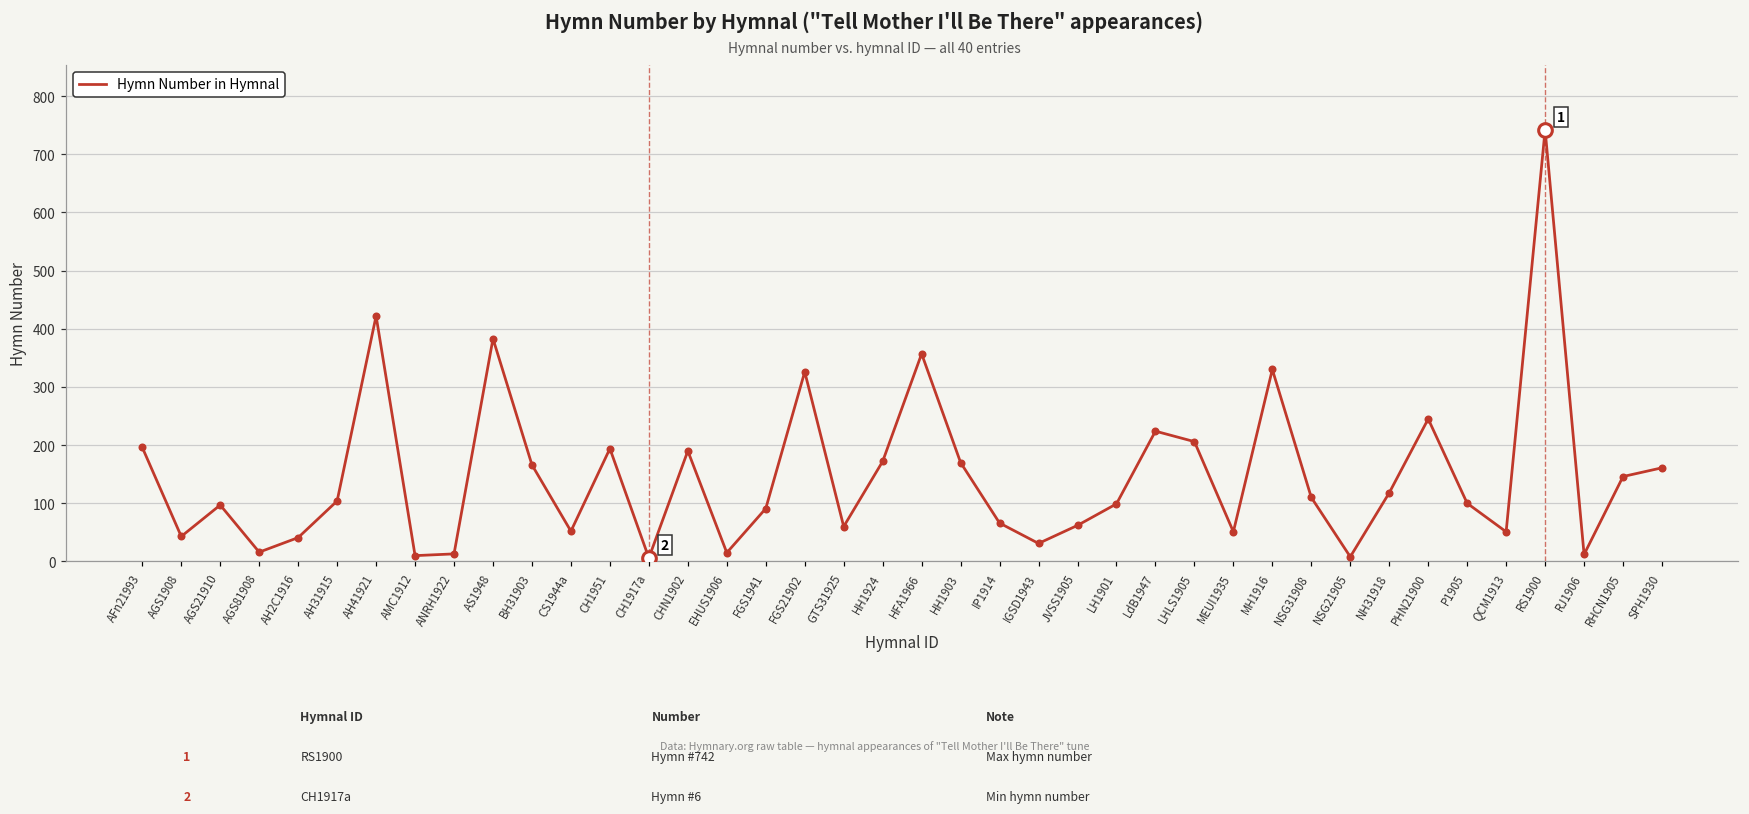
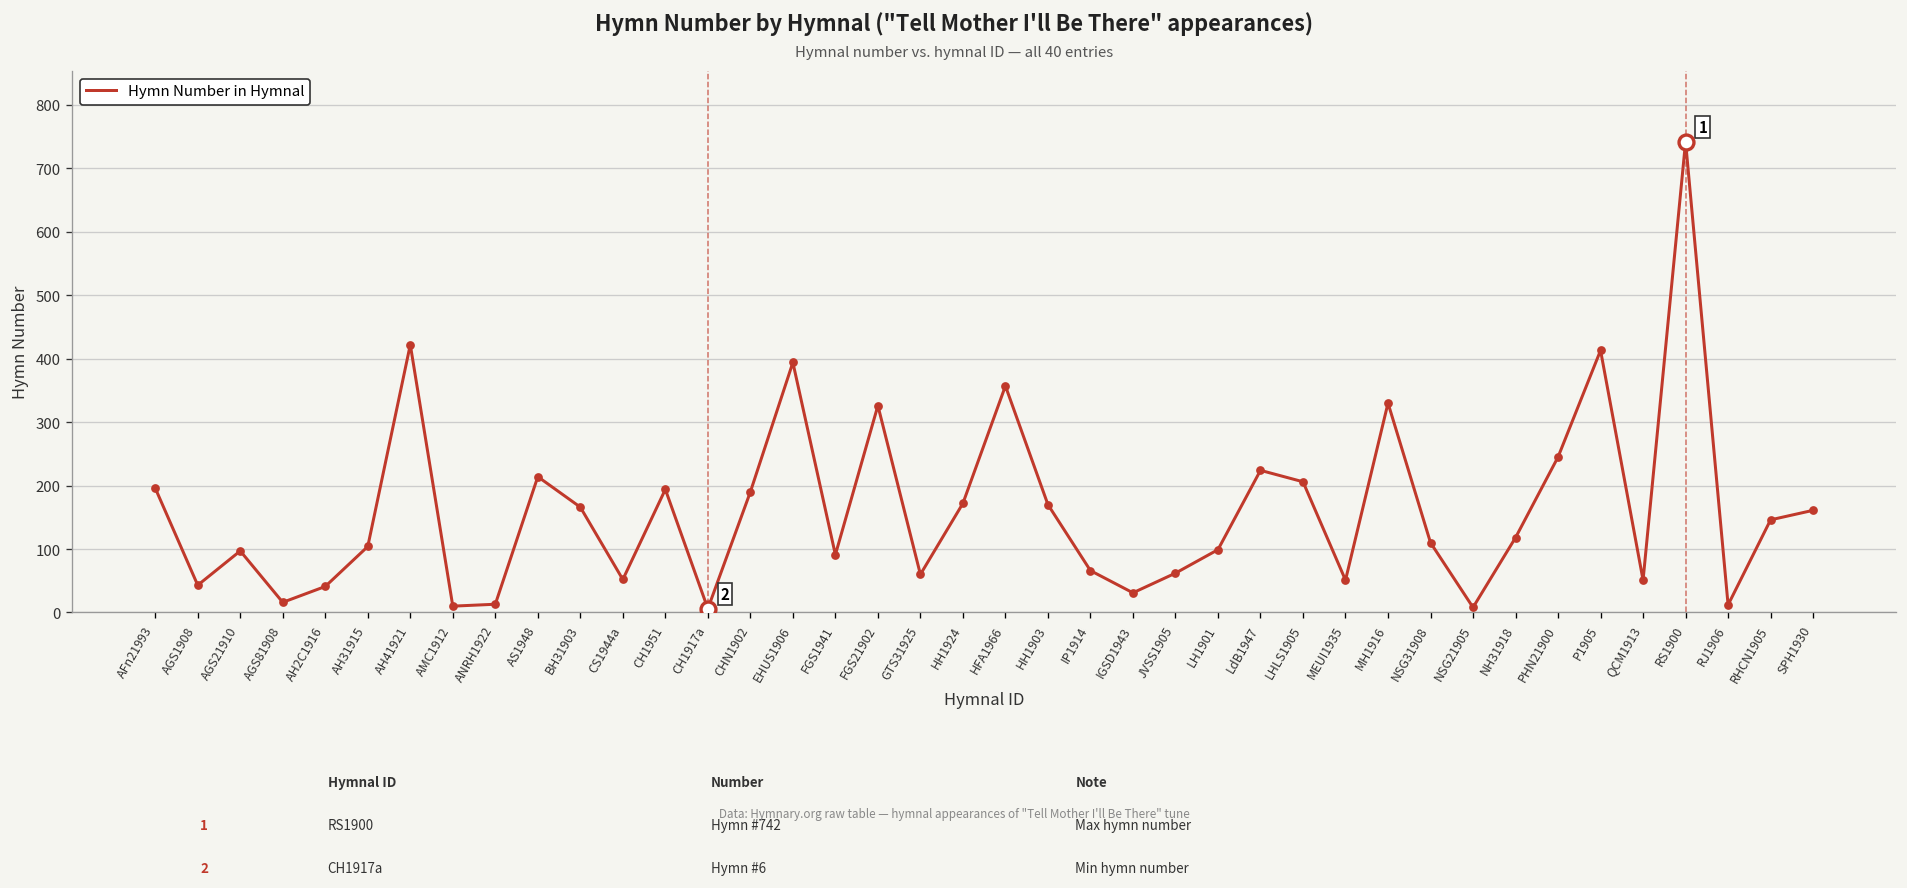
  {
    "Hymn Number in Hymnal": {
      "AFn21993": 200,
      "AGS1908": 40,
      "AGS21910": 100,
      "AGS81908": 20,
      "AH2C1916": 40,
      "AH31915": 100,
      "AH41921": 420,
      "AMC1912": 10,
      "ANRH1922": 10,
-     "AS1948": 380,
+     "AS1948": 210,
      "BH31903": 170,
      "CS1944a": 50,
      "CH1951": 190,
      "CHN1902": 190,
-     "EHUS1906": 20,
+     "EHUS1906": 390,
      "FGS1941": 90,
      "FGS21902": 330,
      "GTS31925": 60,
      "HH1924": 170,
      "HFA1966": 360,
      "HH1903": 170,
      "IP1914": 70,
      "IGSD1943": 30,
      "JVSS1905": 60,
      "LH1901": 100,
      "LdB1947": 220,
      "LHLS1905": 210,
      "MEUI1935": 50,
      "MH1916": 330,
      "NSG31908": 110,
      "NSG21905": 10,
      "NH31918": 120,
      "PHN21900": 250,
-     "P1905": 100,
+     "P1905": 410,
      "QCM1913": 50,
      "RJ1906": 10,
      "RHCN1905": 150,
      "SPH1930": 160
    }
  }
